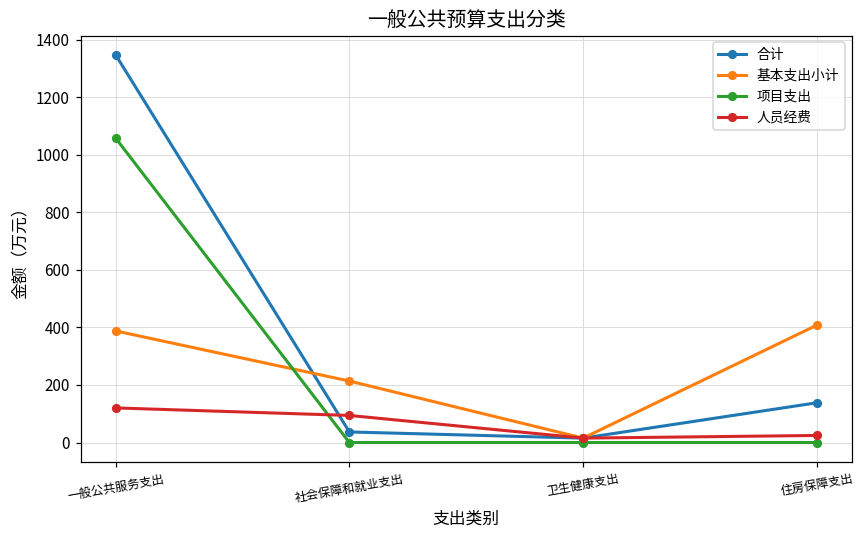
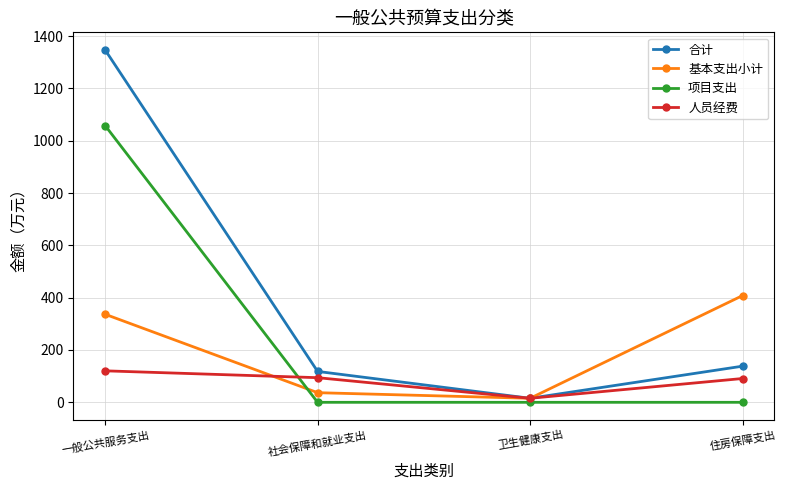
  {
    "合计": {
      "一般公共服务支出": 1350,
-     "社会保障和就业支出": 40,
+     "社会保障和就业支出": 120,
      "住房保障支出": 140
    },
    "基本支出小计": {
-     "一般公共服务支出": 390,
-     "社会保障和就业支出": 210,
+     "一般公共服务支出": 340,
+     "社会保障和就业支出": 40,
      "住房保障支出": 410
    },
    "项目支出": {
      "一般公共服务支出": 1060,
      "社会保障和就业支出": 0,
      "卫生健康支出": 0,
      "住房保障支出": 0
    },
    "人员经费": {
      "一般公共服务支出": 120,
      "社会保障和就业支出": 90,
-     "住房保障支出": 20
+     "住房保障支出": 90
    }
  }
